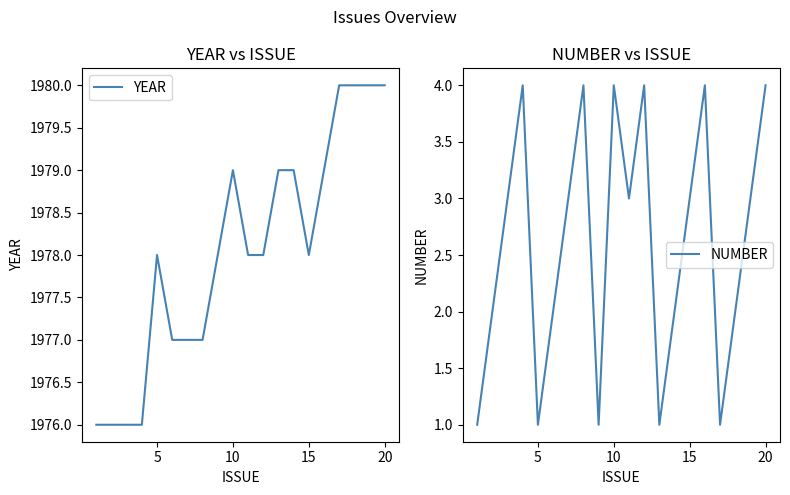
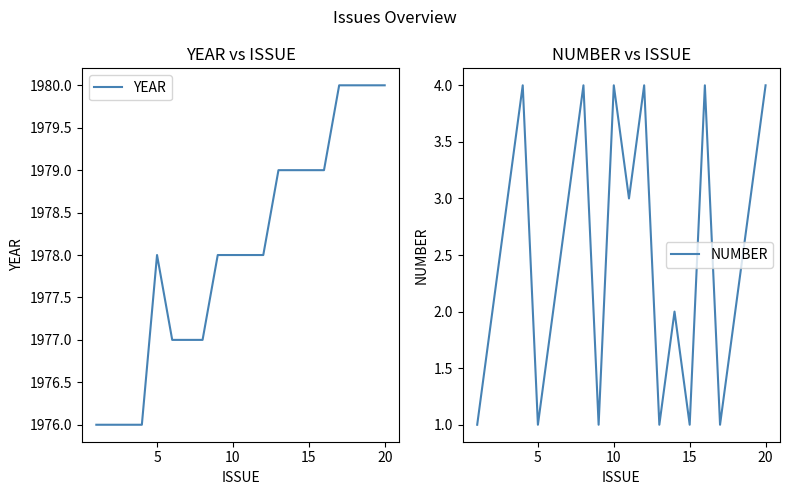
  {
    "YEAR vs ISSUE": {
      "5": 1978,
-     "10": 1979,
-     "15": 1978,
+     "10": 1978,
+     "15": 1979,
      "20": 1980
    },
    "NUMBER vs ISSUE": {
      "5": 1,
      "10": 4,
-     "15": 3,
+     "15": 1,
      "20": 4
    }
  }
